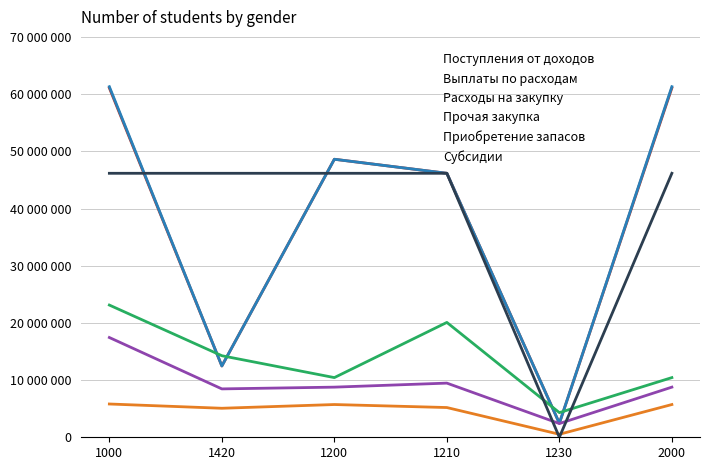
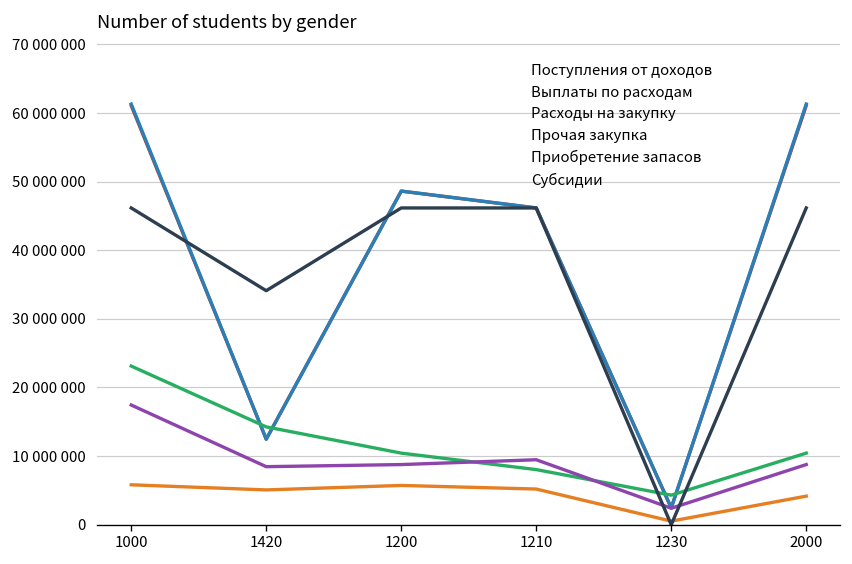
  {
    "Расходы на закупку": {
      "1000": 23000000,
      "1420": 14000000,
      "1200": 10000000,
-     "1210": 20000000,
+     "1210": 8000000,
      "1230": 4000000,
      "2000": 10000000
    },
    "Прочая закупка": {
      "1000": 17000000,
      "1420": 8000000,
      "1200": 9000000,
      "1210": 9000000,
      "2000": 9000000
    },
    "Приобретение запасов": {
      "1000": 6000000,
      "1420": 5000000,
      "1200": 6000000,
      "1210": 5000000,
      "1230": 1000000,
-     "2000": 6000000
+     "2000": 4000000
    },
    "Субсидии": {
      "1000": 46000000,
-     "1420": 46000000,
+     "1420": 34000000,
      "1200": 46000000,
      "1230": 0,
      "2000": 46000000
    }
  }
